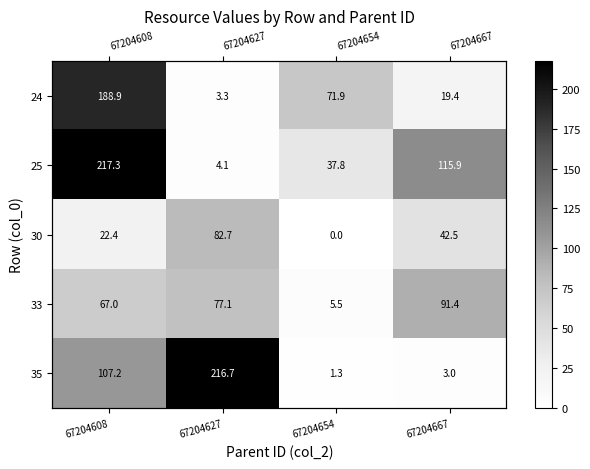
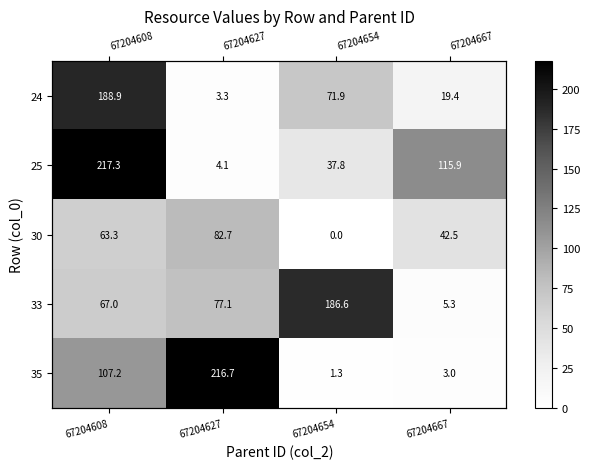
  {
    "24": {
      "67204608": 188.9,
      "67204627": 3.3,
      "67204654": 71.9,
      "67204667": 19.4
    },
    "25": {
      "67204608": 217.3,
      "67204627": 4.1,
      "67204654": 37.8,
      "67204667": 115.9
    },
    "30": {
-     "67204608": 22.4,
+     "67204608": 63.3,
      "67204627": 82.7,
      "67204654": 0.0,
      "67204667": 42.5
    },
    "33": {
      "67204608": 67.0,
      "67204627": 77.1,
-     "67204654": 5.5,
-     "67204667": 91.4
+     "67204654": 186.6,
+     "67204667": 5.3
    },
    "35": {
      "67204608": 107.2,
      "67204627": 216.7,
      "67204654": 1.3,
      "67204667": 3.0
    }
  }
